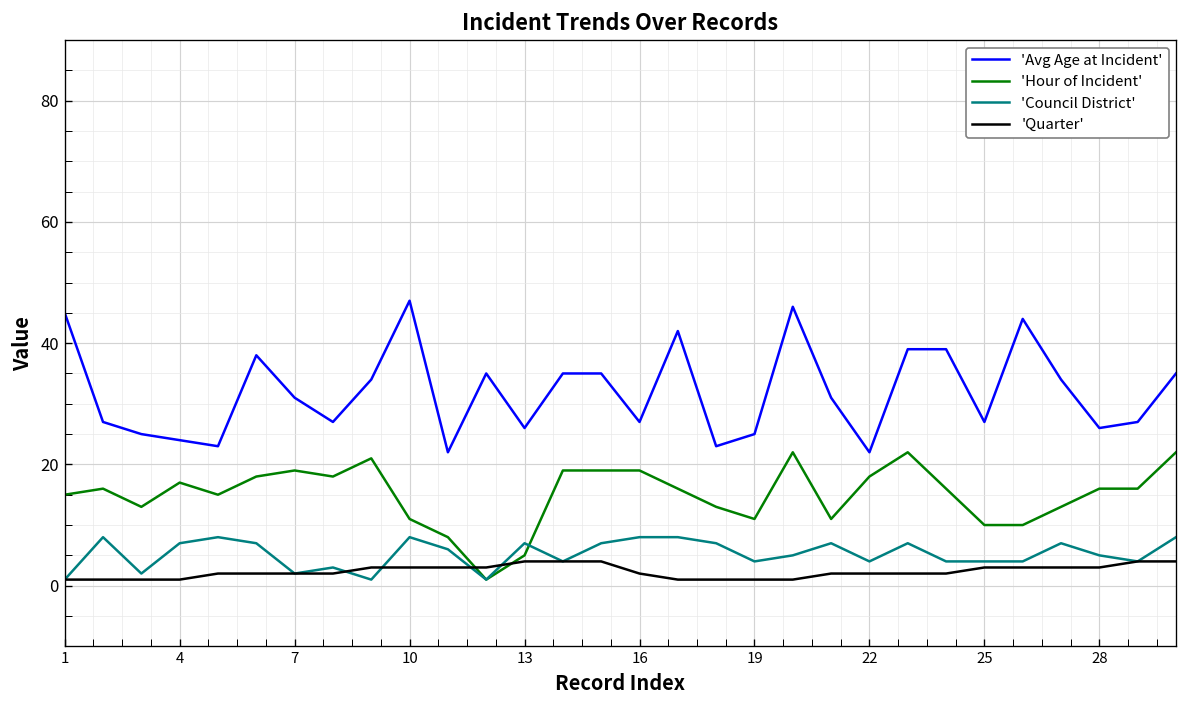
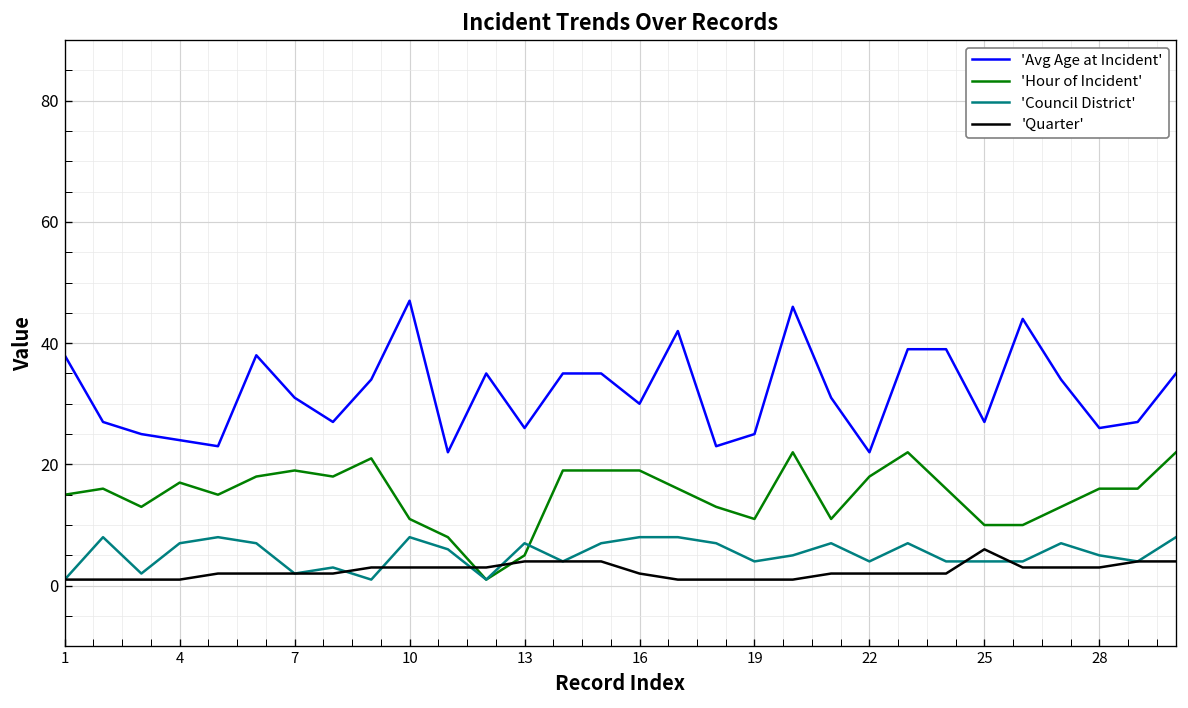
  {
    "'Avg Age at Incident'": {
-     "1": 45,
+     "1": 38,
      "4": 24,
      "7": 31,
      "10": 47,
      "13": 26,
-     "16": 27,
+     "16": 30,
      "19": 25,
      "22": 22,
      "25": 27,
      "28": 26
    },
    "'Hour of Incident'": {
      "1": 15,
      "4": 17,
      "7": 19,
      "10": 11,
      "13": 5,
      "16": 19,
      "19": 11,
      "22": 18,
      "25": 10,
      "28": 16
    },
    "'Council District'": {
      "4": 7,
      "10": 8,
      "13": 7,
      "16": 8,
      "19": 4,
      "22": 4,
      "25": 4,
      "28": 5
    },
    "'Quarter'": {
      "4": 1,
      "10": 3,
      "13": 4,
      "16": 2,
      "19": 1,
      "22": 2,
-     "25": 3,
+     "25": 6,
      "28": 3
    }
  }
